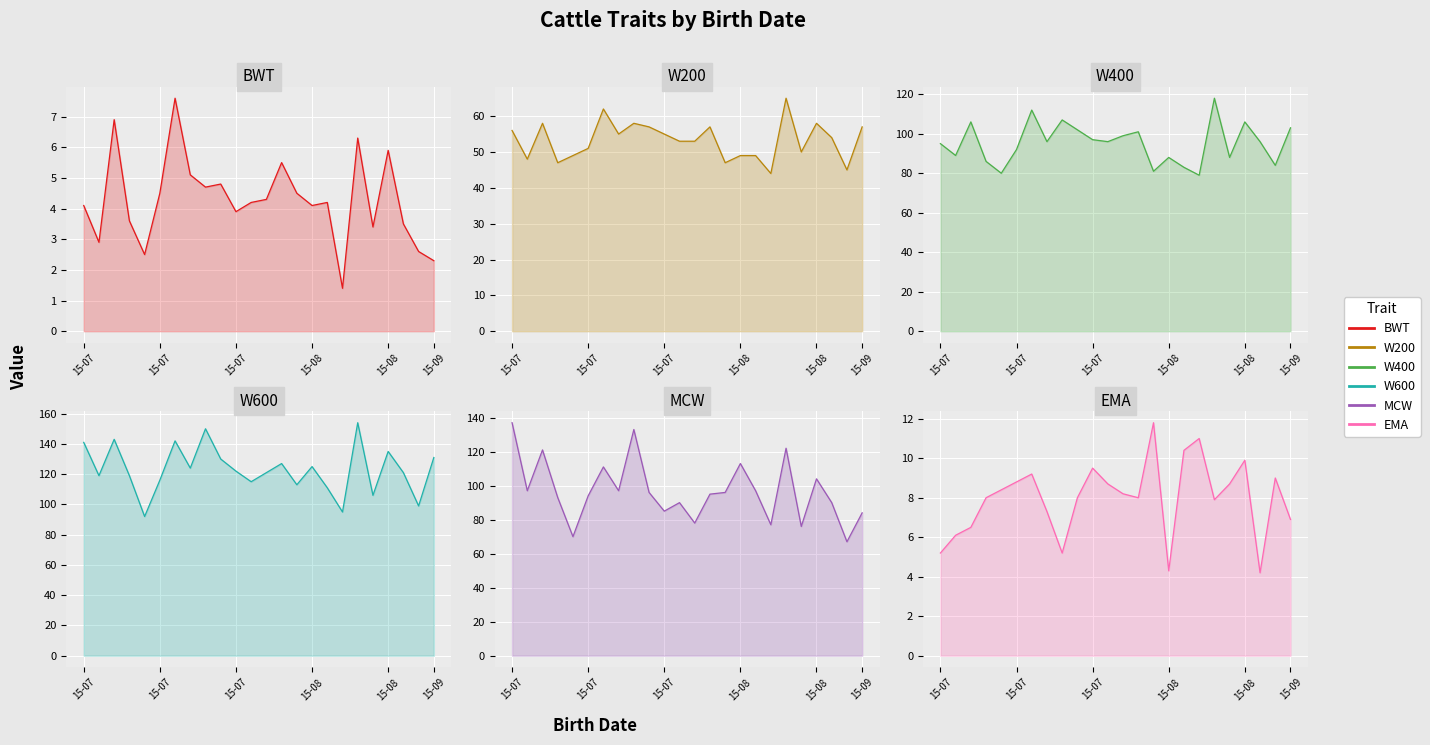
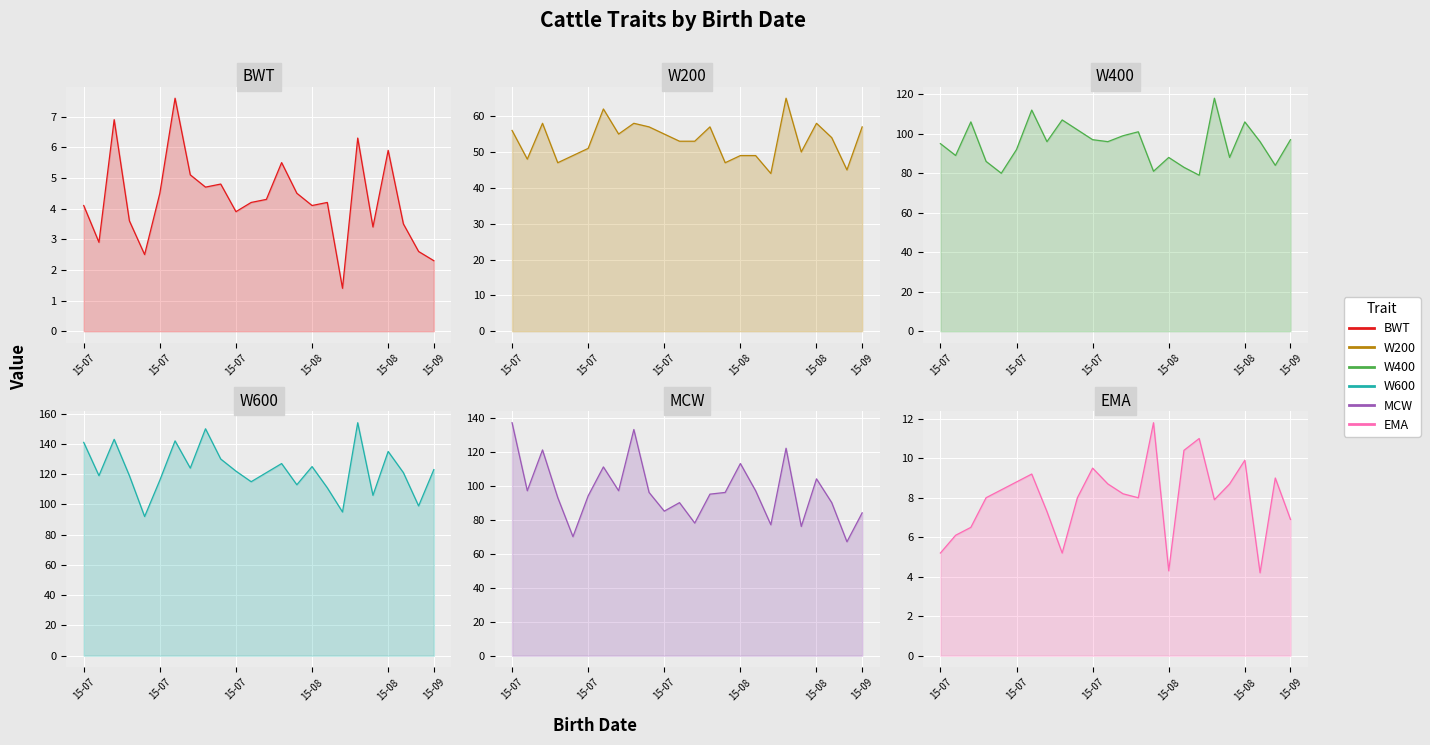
  {
    "BWT": {
      "15-09": 2.3
    },
    "W200": {
      "15-09": 57
    },
    "W400": {
-     "15-09": 103
+     "15-09": 97
    },
    "W600": {
-     "15-09": 131
+     "15-09": 123
    },
    "MCW": {
      "15-09": 84
    },
    "EMA": {
      "15-09": 6.9
    }
  }
